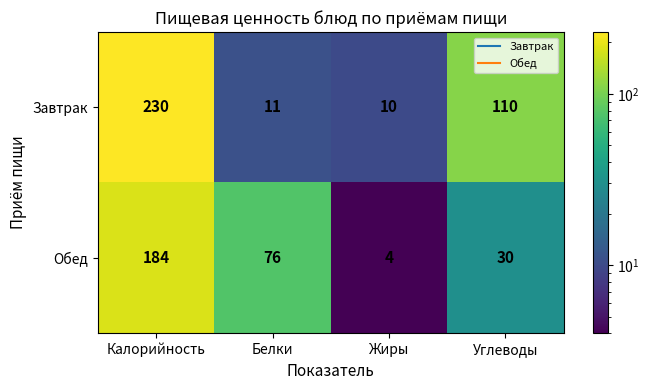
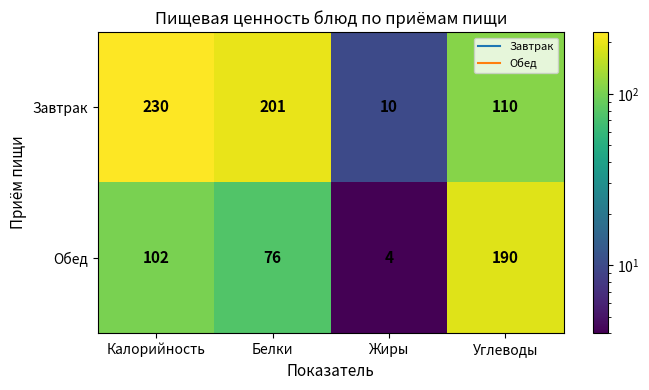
  {
    "Завтрак": {
      "Калорийность": 230,
-     "Белки": 11,
+     "Белки": 201,
      "Жиры": 10,
      "Углеводы": 110
    },
    "Обед": {
-     "Калорийность": 184,
+     "Калорийность": 102,
      "Белки": 76,
      "Жиры": 4,
-     "Углеводы": 30
+     "Углеводы": 190
    }
  }
